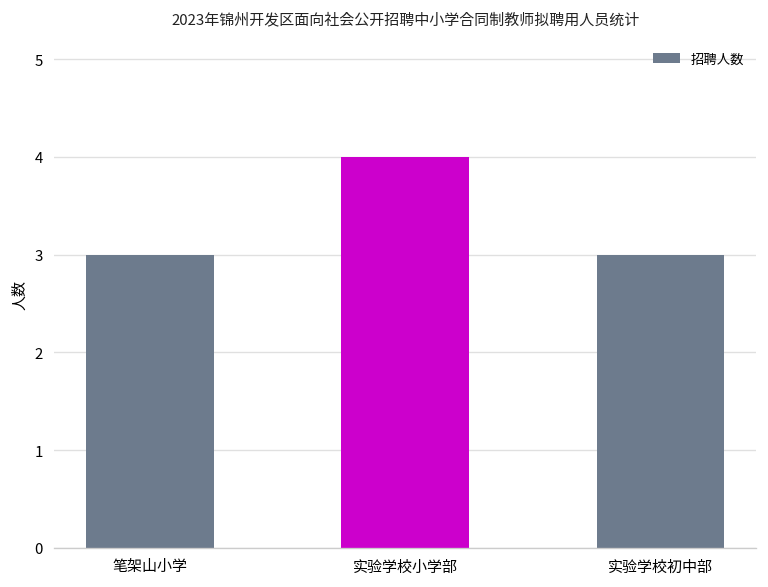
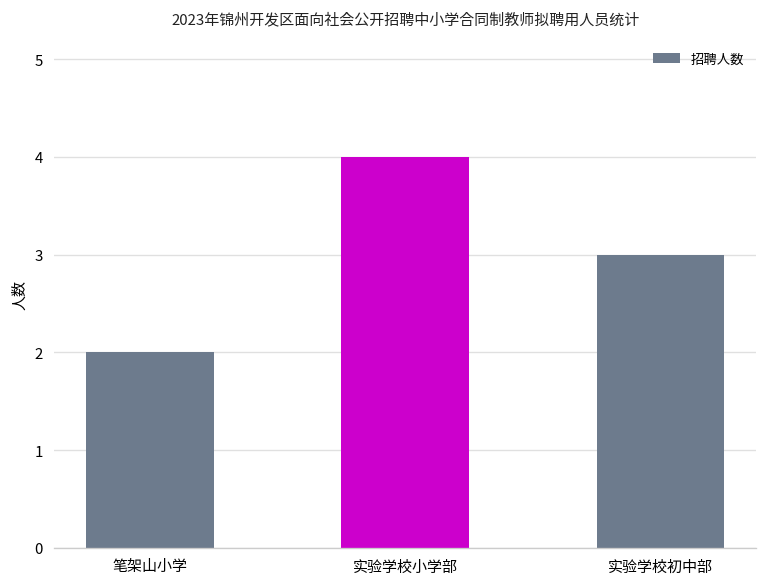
  {
-   "笔架山小学": 3,
+   "笔架山小学": 2,
    "实验学校小学部": 4,
    "实验学校初中部": 3
  }
